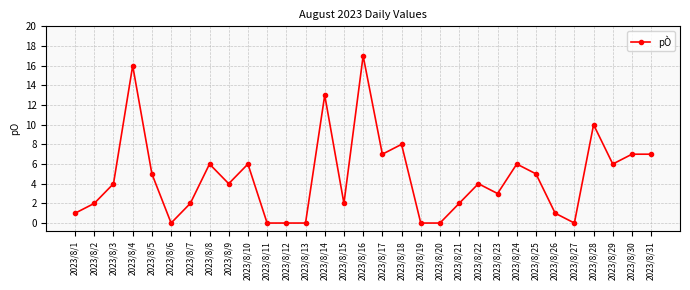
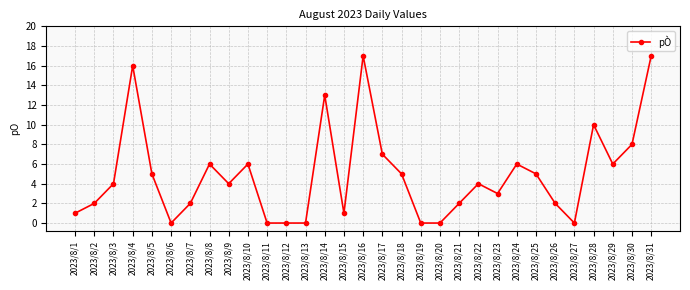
  {
    "2023/8/1": 1,
    "2023/8/2": 2,
    "2023/8/3": 4,
    "2023/8/4": 16,
    "2023/8/5": 5,
    "2023/8/6": 0,
    "2023/8/7": 2,
    "2023/8/8": 6,
    "2023/8/9": 4,
    "2023/8/10": 6,
    "2023/8/11": 0,
    "2023/8/12": 0,
    "2023/8/13": 0,
    "2023/8/14": 13,
-   "2023/8/15": 2,
+   "2023/8/15": 1,
    "2023/8/16": 17,
    "2023/8/17": 7,
-   "2023/8/18": 8,
+   "2023/8/18": 5,
    "2023/8/19": 0,
    "2023/8/20": 0,
    "2023/8/21": 2,
    "2023/8/22": 4,
    "2023/8/23": 3,
    "2023/8/24": 6,
    "2023/8/25": 5,
-   "2023/8/26": 1,
+   "2023/8/26": 2,
    "2023/8/27": 0,
    "2023/8/28": 10,
    "2023/8/29": 6,
-   "2023/8/30": 7,
-   "2023/8/31": 7
+   "2023/8/30": 8,
+   "2023/8/31": 17
  }
